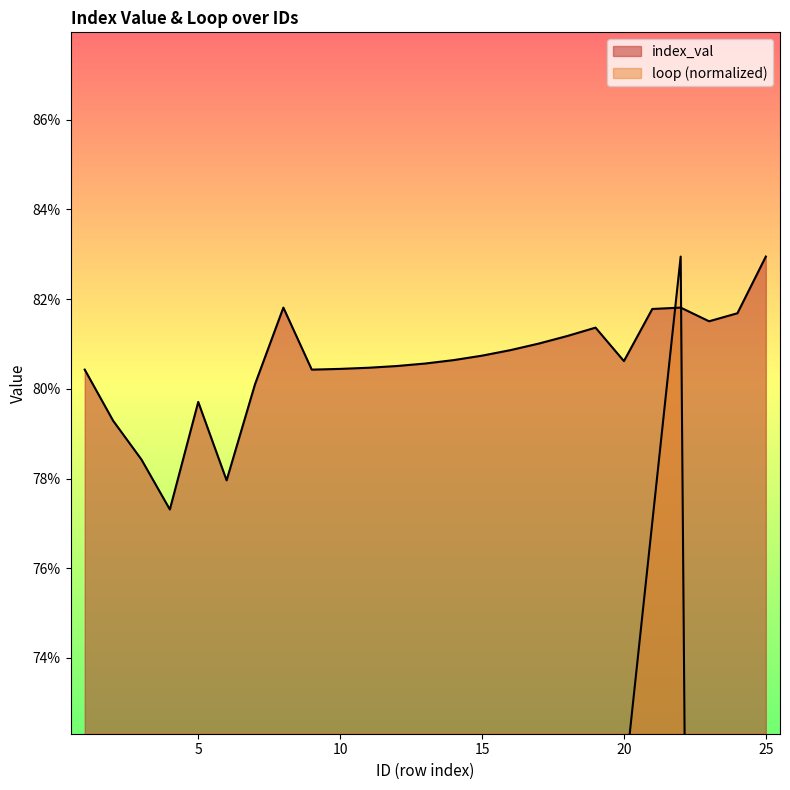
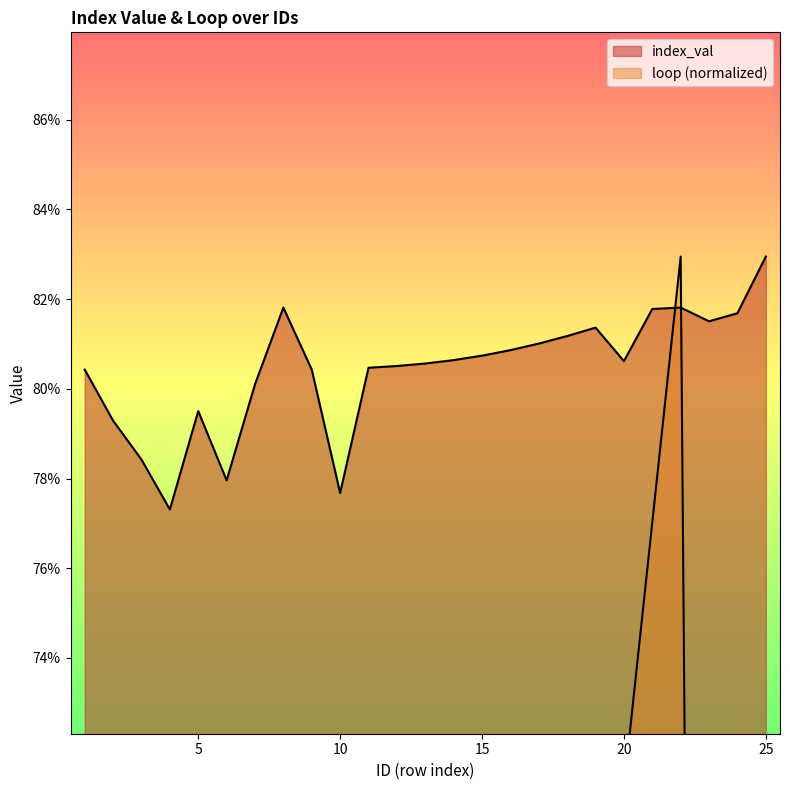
  {
    "index_val": {
-     "5": "79.7%",
-     "10": "80.4%",
+     "5": "79.5%",
+     "10": "77.7%",
      "15": "80.7%",
      "20": "80.6%",
      "25": "82.9%"
    }
  }
